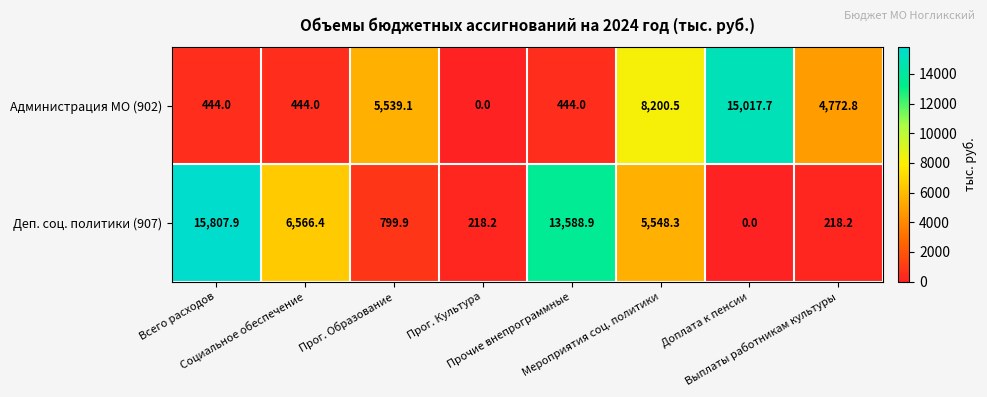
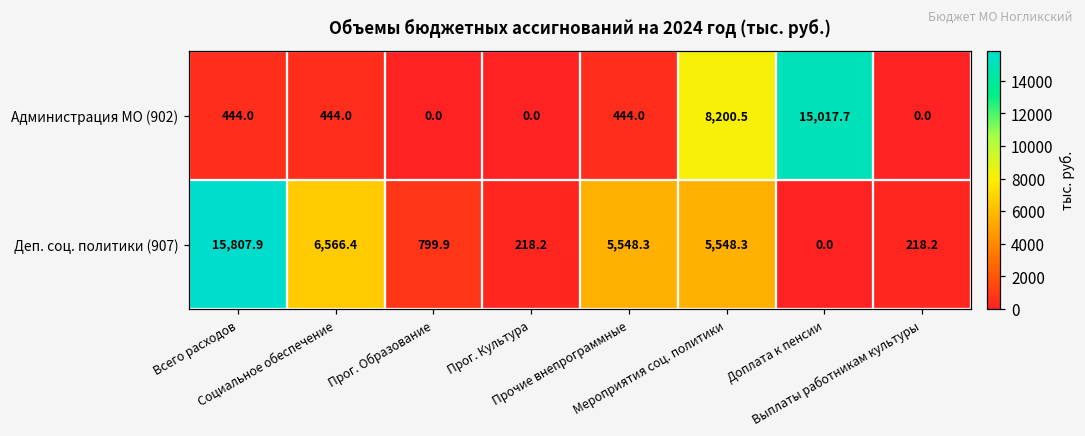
  {
    "Администрация МО (902)": {
      "Всего расходов": "444.0",
      "Социальное обеспечение": "444.0",
-     "Прог. Образование": "5,539.1",
+     "Прог. Образование": "0.0",
      "Прог. Культура": "0.0",
      "Прочие внепрограммные": "444.0",
      "Мероприятия соц. политики": "8,200.5",
      "Доплата к пенсии": "15,017.7",
-     "Выплаты работникам культуры": "4,772.8"
+     "Выплаты работникам культуры": "0.0"
    },
    "Деп. соц. политики (907)": {
      "Всего расходов": "15,807.9",
      "Социальное обеспечение": "6,566.4",
      "Прог. Образование": "799.9",
      "Прог. Культура": "218.2",
-     "Прочие внепрограммные": "13,588.9",
+     "Прочие внепрограммные": "5,548.3",
      "Мероприятия соц. политики": "5,548.3",
      "Доплата к пенсии": "0.0",
      "Выплаты работникам культуры": "218.2"
    }
  }
